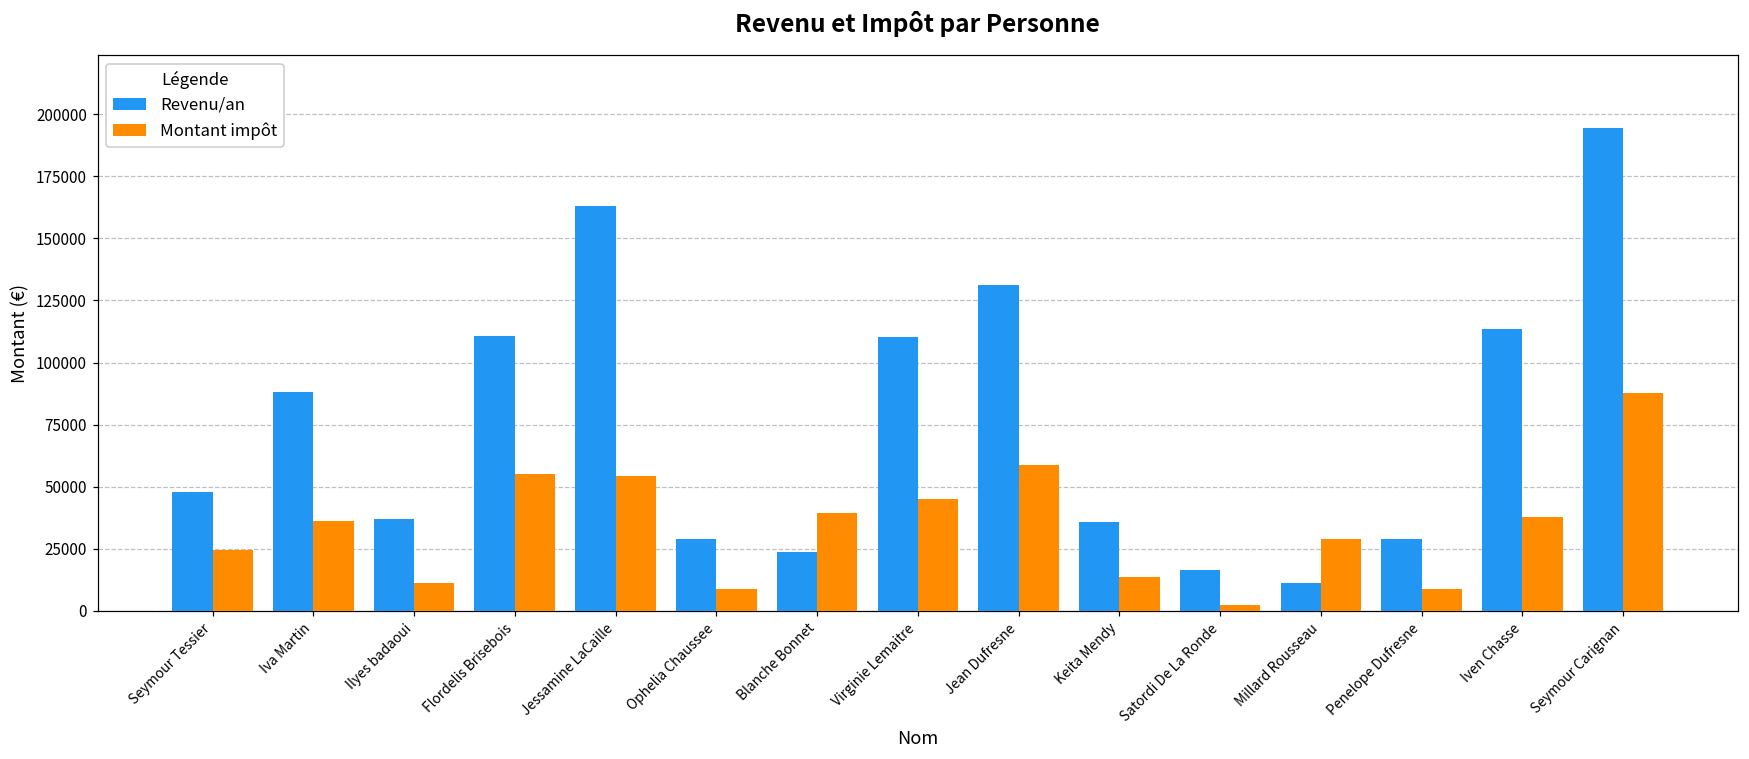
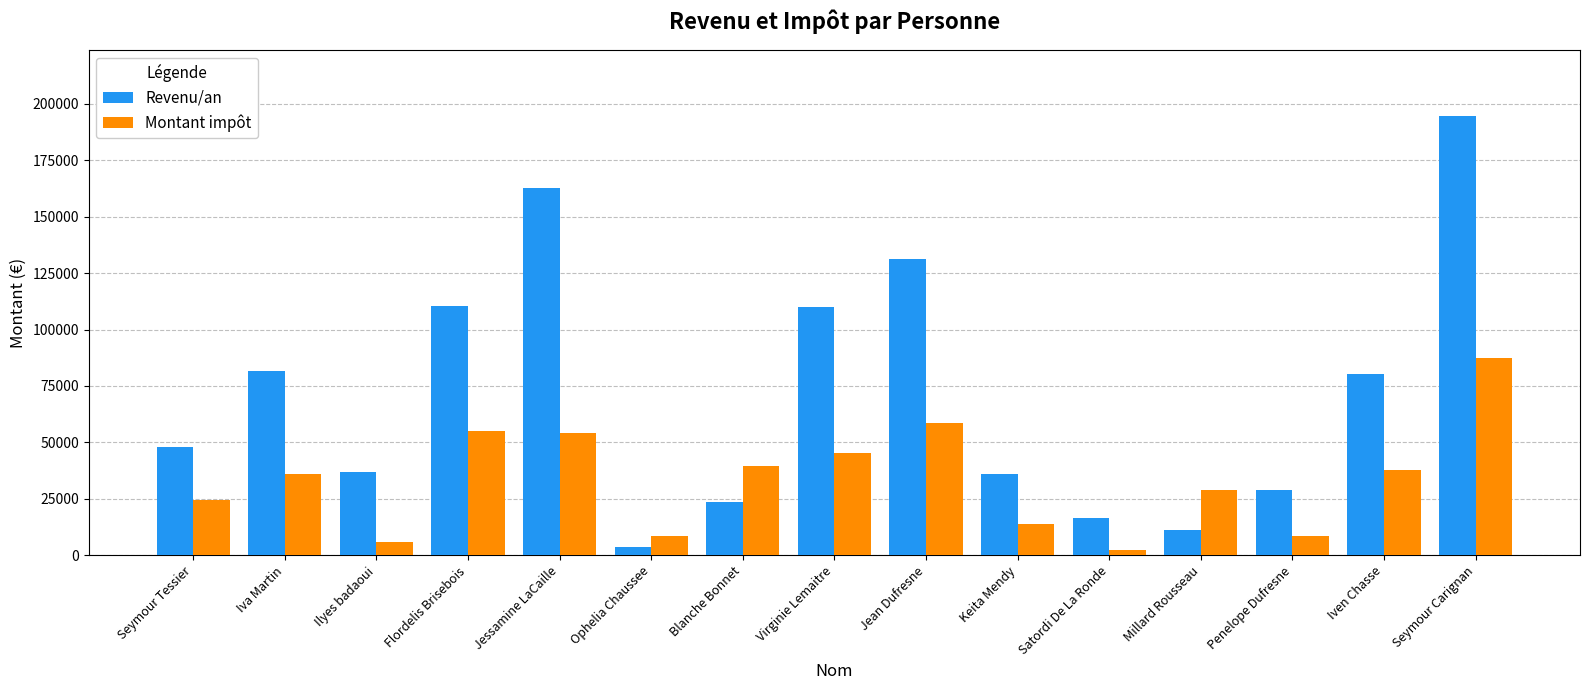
  {
    "Revenu/an": {
      "Seymour Tessier": 48000,
-     "Iva Martin": 88000,
+     "Iva Martin": 82000,
      "Ilyes badaoui": 37000,
      "Flordelis Brisebois": 111000,
      "Jessamine LaCaille": 163000,
-     "Ophelia Chaussee": 29000,
+     "Ophelia Chaussee": 4000,
      "Blanche Bonnet": 23000,
      "Virginie Lemaitre": 110000,
      "Jean Dufresne": 131000,
      "Keita Mendy": 36000,
      "Satordi De La Ronde": 16000,
      "Millard Rousseau": 11000,
      "Penelope Dufresne": 29000,
-     "Iven Chasse": 114000,
+     "Iven Chasse": 80000,
      "Seymour Carignan": 195000
    },
    "Montant impôt": {
      "Seymour Tessier": 24000,
      "Iva Martin": 36000,
-     "Ilyes badaoui": 11000,
+     "Ilyes badaoui": 6000,
      "Flordelis Brisebois": 55000,
      "Jessamine LaCaille": 54000,
      "Ophelia Chaussee": 9000,
      "Blanche Bonnet": 39000,
      "Virginie Lemaitre": 45000,
      "Jean Dufresne": 59000,
      "Keita Mendy": 14000,
      "Satordi De La Ronde": 2000,
      "Millard Rousseau": 29000,
      "Penelope Dufresne": 9000,
      "Iven Chasse": 38000,
      "Seymour Carignan": 88000
    }
  }
